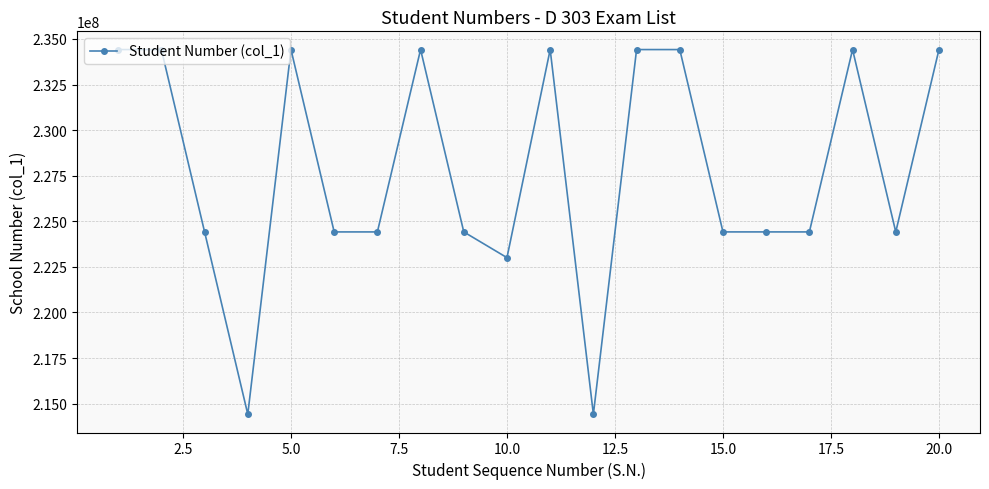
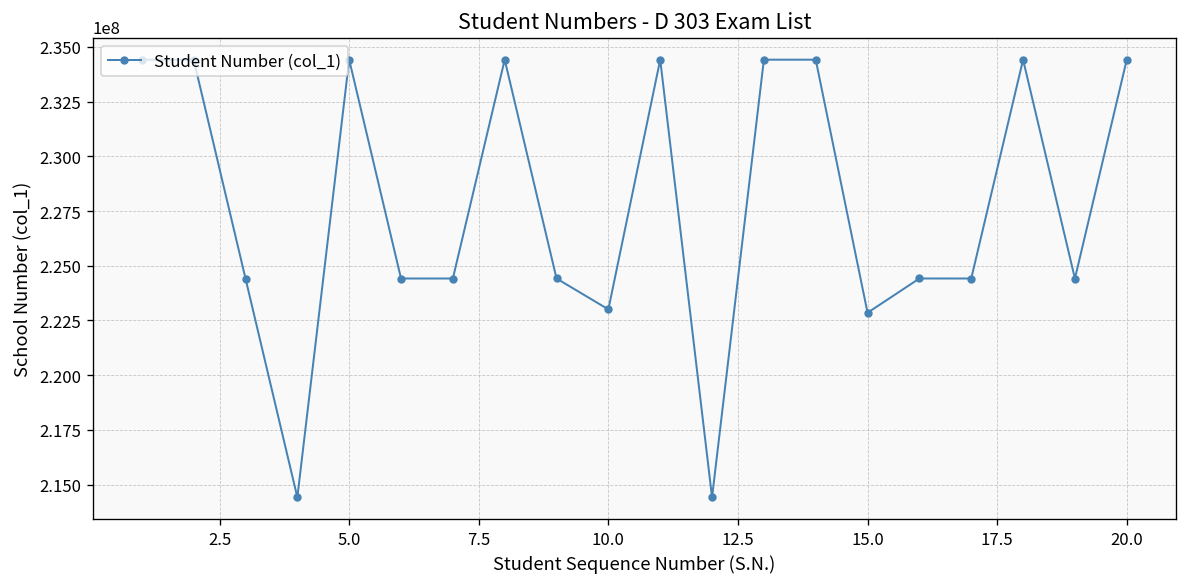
  {
    "5.0": 234400000,
    "10.0": 223000000,
-   "15.0": 224400000,
+   "15.0": 222900000,
    "20.0": 234400000
  }
